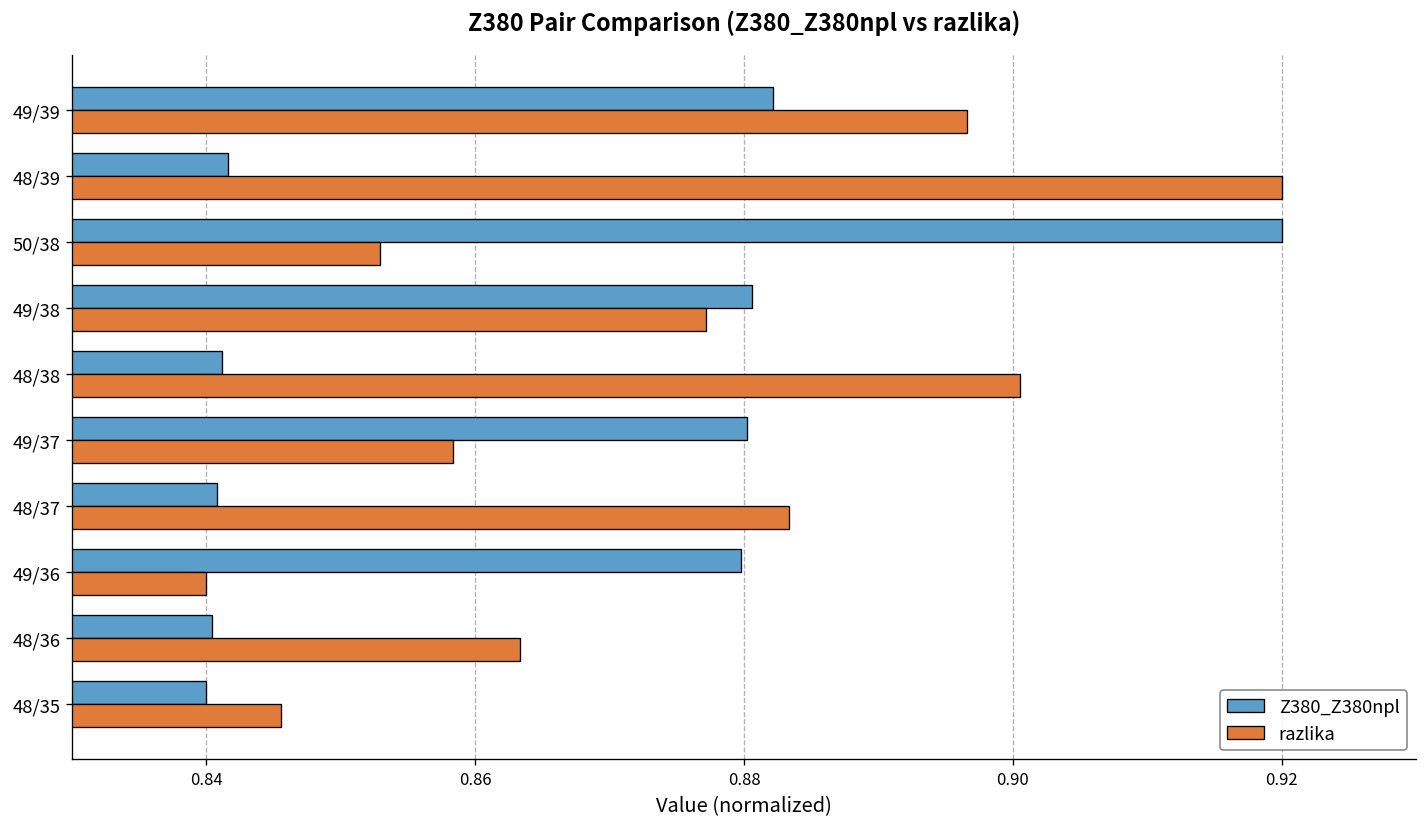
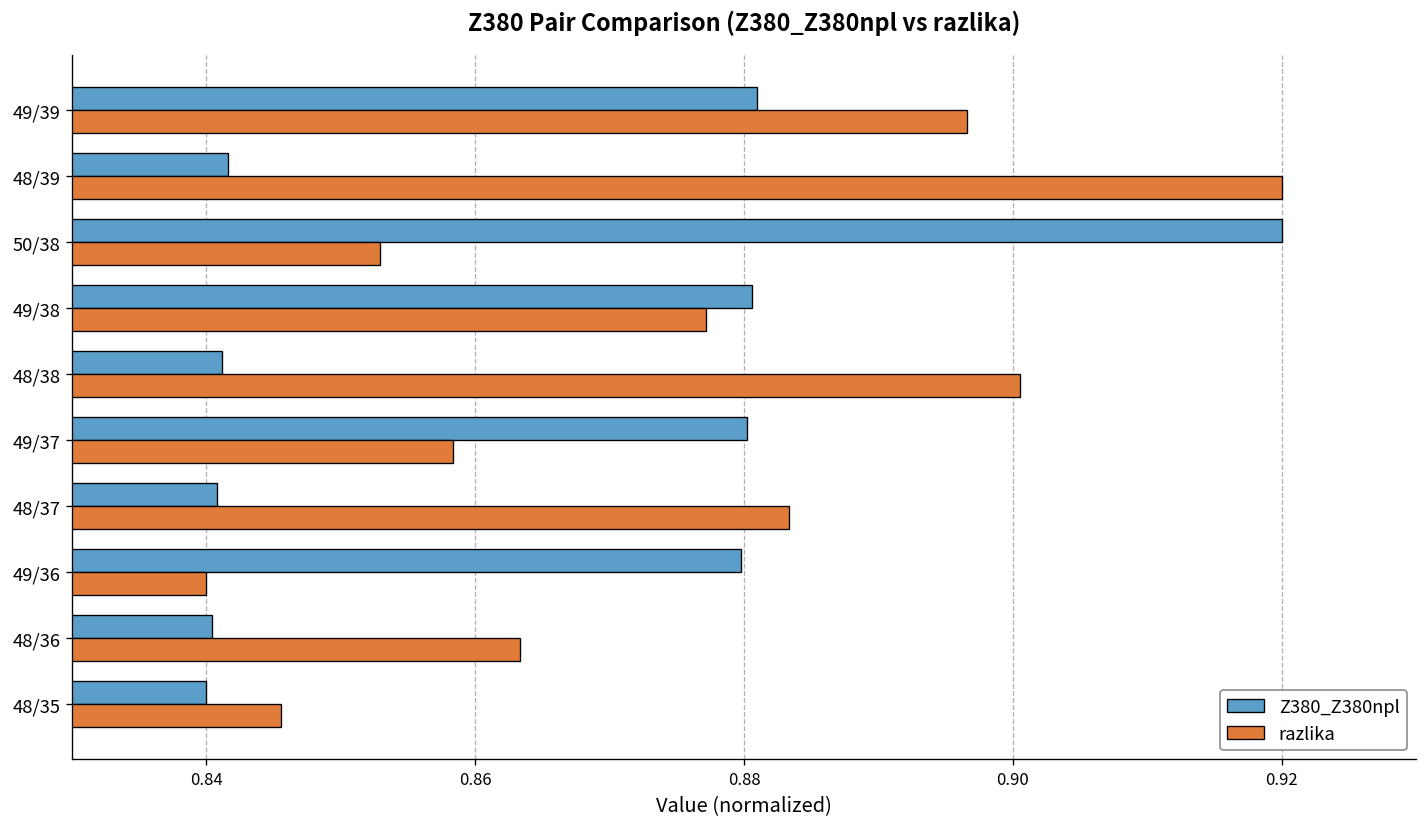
  {
    "Z380_Z380npl": {
-     "49/39": 0.8822,
+     "49/39": 0.8810,
      "48/39": 0.8416,
      "50/38": 0.9200,
      "49/38": 0.8806,
      "48/38": 0.8412,
      "49/37": 0.8802,
      "48/37": 0.8408,
      "49/36": 0.8798,
      "48/36": 0.8404,
      "48/35": 0.8400
    },
    "razlika": {
      "49/39": 0.8966,
      "48/39": 0.9200,
      "50/38": 0.8529,
      "49/38": 0.8772,
      "48/38": 0.9006,
      "49/37": 0.8583,
      "48/37": 0.8834,
      "49/36": 0.8400,
      "48/36": 0.8634,
      "48/35": 0.8456
    }
  }
